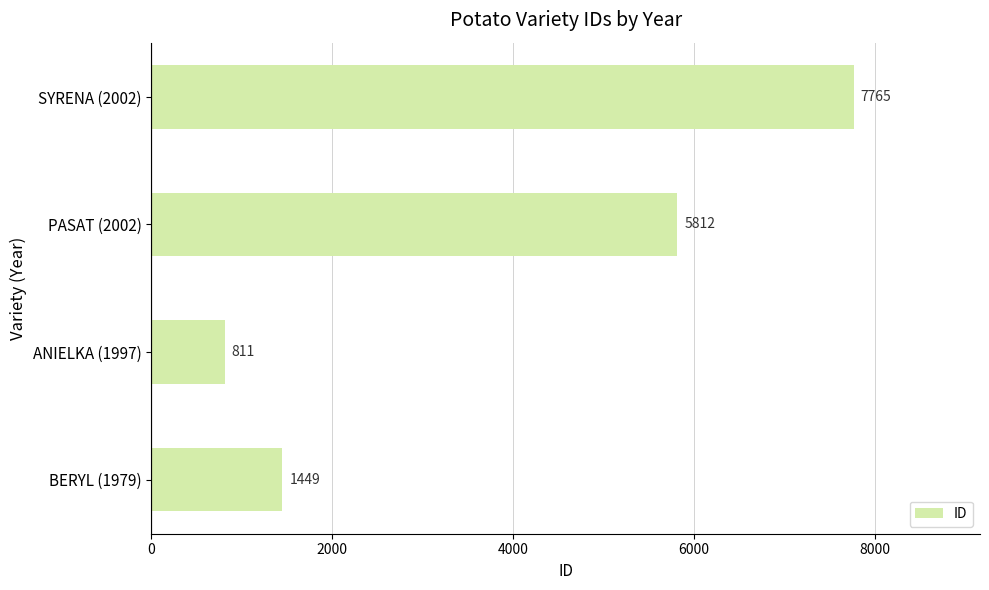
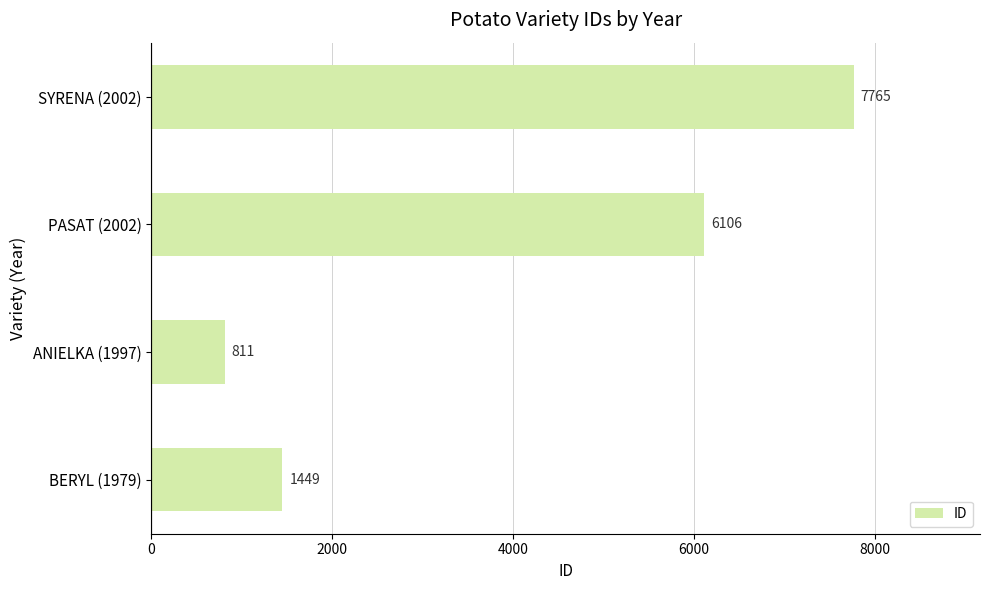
  {
    "SYRENA (2002)": 7765,
-   "PASAT (2002)": 5812,
+   "PASAT (2002)": 6106,
    "ANIELKA (1997)": 811,
    "BERYL (1979)": 1449
  }
